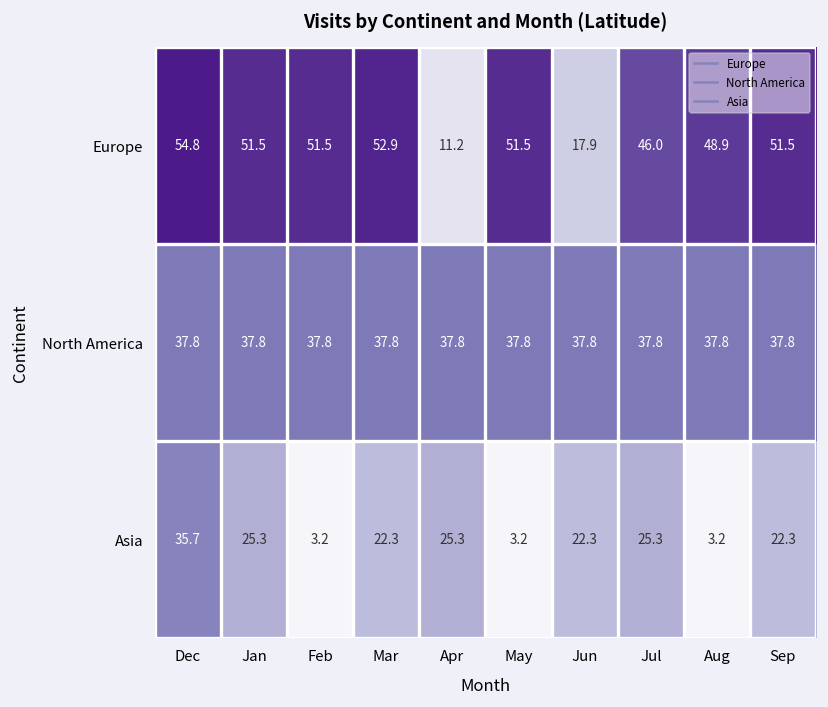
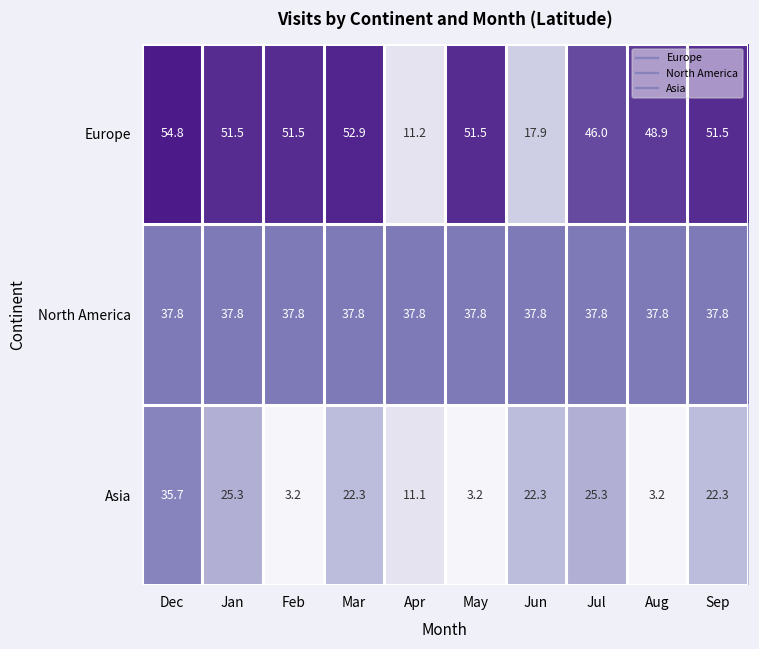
  {
    "Europe": {
      "Dec": 54.8,
      "Jan": 51.5,
      "Feb": 51.5,
      "Mar": 52.9,
      "Apr": 11.2,
      "May": 51.5,
      "Jun": 17.9,
      "Jul": 46.0,
      "Aug": 48.9,
      "Sep": 51.5
    },
    "North America": {
      "Dec": 37.8,
      "Jan": 37.8,
      "Feb": 37.8,
      "Mar": 37.8,
      "Apr": 37.8,
      "May": 37.8,
      "Jun": 37.8,
      "Jul": 37.8,
      "Aug": 37.8,
      "Sep": 37.8
    },
    "Asia": {
      "Dec": 35.7,
      "Jan": 25.3,
      "Feb": 3.2,
      "Mar": 22.3,
-     "Apr": 25.3,
+     "Apr": 11.1,
      "May": 3.2,
      "Jun": 22.3,
      "Jul": 25.3,
      "Aug": 3.2,
      "Sep": 22.3
    }
  }
